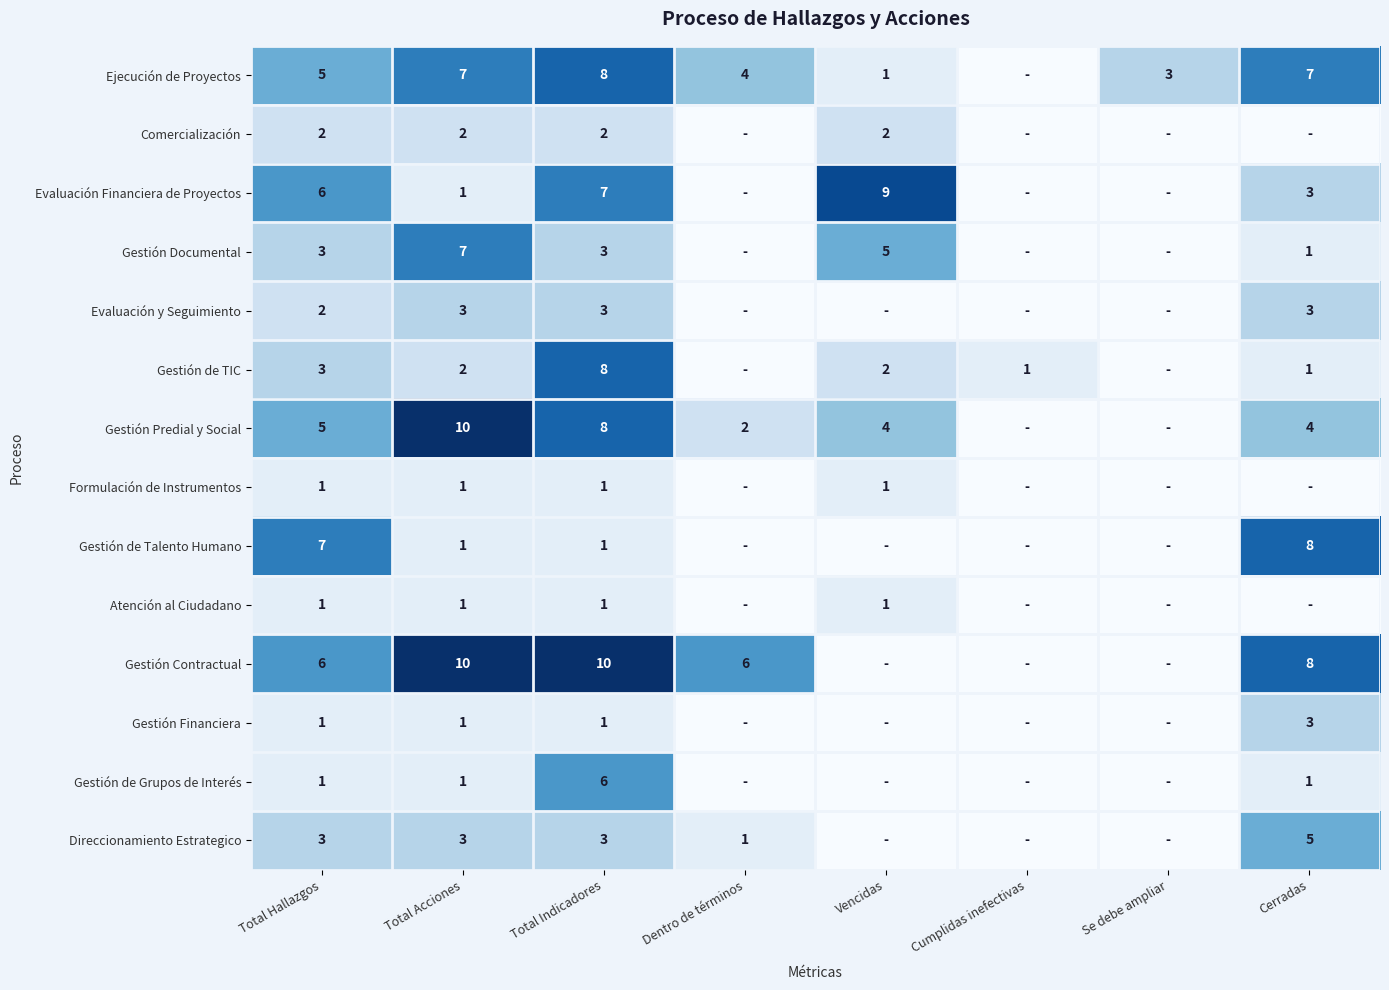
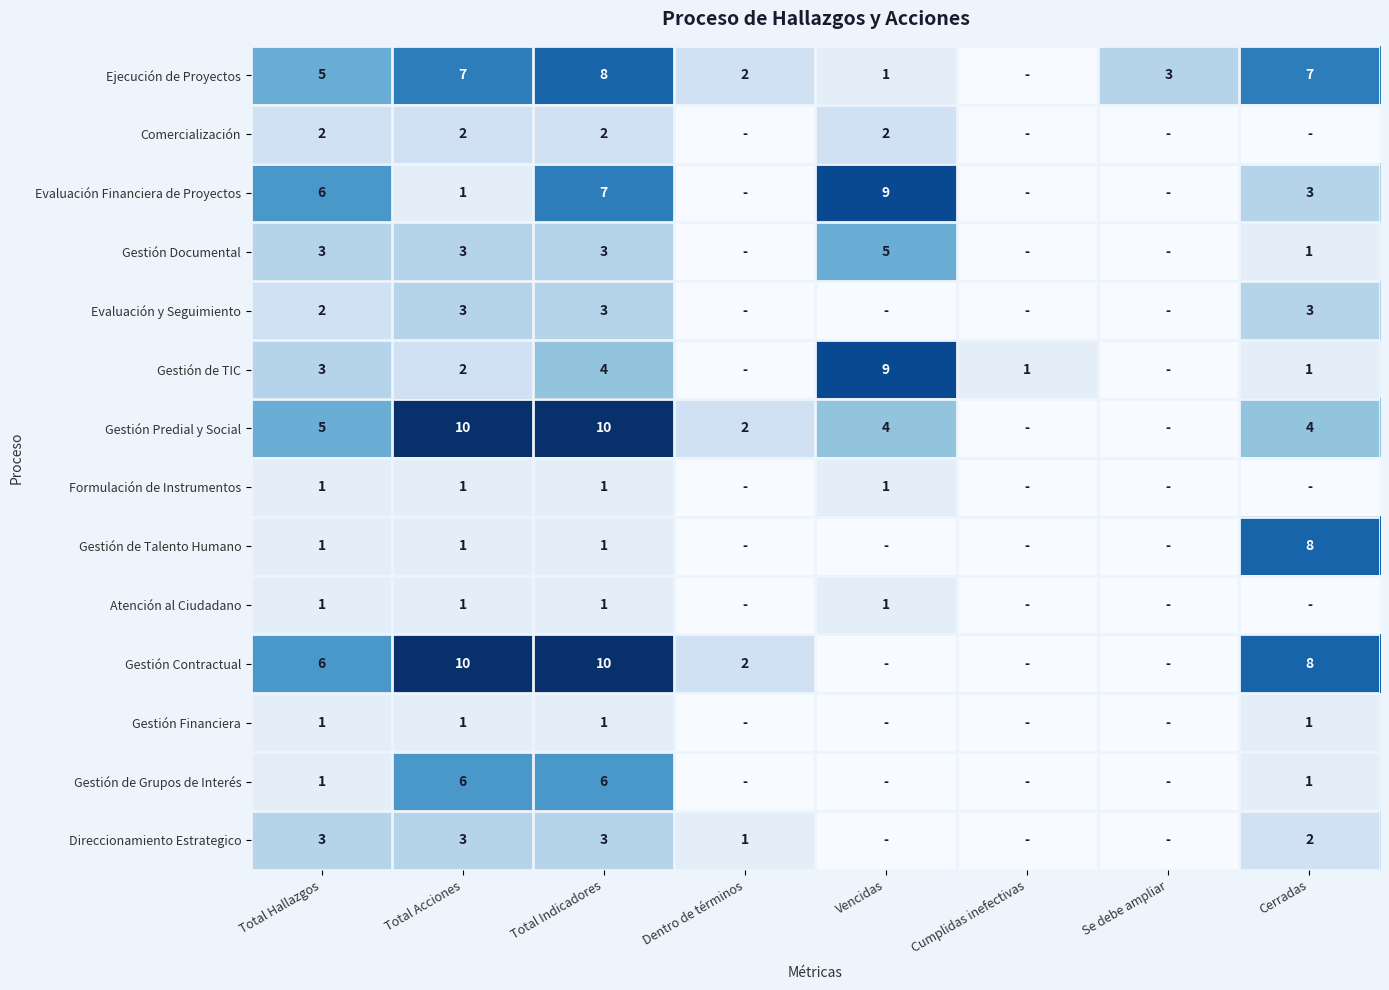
  {
    "Ejecución de Proyectos": {
      "Total Hallazgos": 5,
      "Total Acciones": 7,
      "Total Indicadores": 8,
-     "Dentro de términos": 4,
+     "Dentro de términos": 2,
      "Vencidas": 1,
      "Se debe ampliar": 3,
      "Cerradas": 7
    },
    "Comercialización": {
      "Total Hallazgos": 2,
      "Total Acciones": 2,
      "Total Indicadores": 2,
      "Vencidas": 2
    },
    "Evaluación Financiera de Proyectos": {
      "Total Hallazgos": 6,
      "Total Acciones": 1,
      "Total Indicadores": 7,
      "Vencidas": 9,
      "Cerradas": 3
    },
    "Gestión Documental": {
      "Total Hallazgos": 3,
-     "Total Acciones": 7,
+     "Total Acciones": 3,
      "Total Indicadores": 3,
      "Vencidas": 5,
      "Cerradas": 1
    },
    "Evaluación y Seguimiento": {
      "Total Hallazgos": 2,
      "Total Acciones": 3,
      "Total Indicadores": 3,
      "Cerradas": 3
    },
    "Gestión de TIC": {
      "Total Hallazgos": 3,
      "Total Acciones": 2,
-     "Total Indicadores": 8,
-     "Vencidas": 2,
+     "Total Indicadores": 4,
+     "Vencidas": 9,
      "Cumplidas inefectivas": 1,
      "Cerradas": 1
    },
    "Gestión Predial y Social": {
      "Total Hallazgos": 5,
      "Total Acciones": 10,
-     "Total Indicadores": 8,
+     "Total Indicadores": 10,
      "Dentro de términos": 2,
      "Vencidas": 4,
      "Cerradas": 4
    },
    "Formulación de Instrumentos": {
      "Total Hallazgos": 1,
      "Total Acciones": 1,
      "Total Indicadores": 1,
      "Vencidas": 1
    },
    "Gestión de Talento Humano": {
-     "Total Hallazgos": 7,
+     "Total Hallazgos": 1,
      "Total Acciones": 1,
      "Total Indicadores": 1,
      "Cerradas": 8
    },
    "Atención al Ciudadano": {
      "Total Hallazgos": 1,
      "Total Acciones": 1,
      "Total Indicadores": 1,
      "Vencidas": 1
    },
    "Gestión Contractual": {
      "Total Hallazgos": 6,
      "Total Acciones": 10,
      "Total Indicadores": 10,
-     "Dentro de términos": 6,
+     "Dentro de términos": 2,
      "Cerradas": 8
    },
    "Gestión Financiera": {
      "Total Hallazgos": 1,
      "Total Acciones": 1,
      "Total Indicadores": 1,
-     "Cerradas": 3
+     "Cerradas": 1
    },
    "Gestión de Grupos de Interés": {
      "Total Hallazgos": 1,
-     "Total Acciones": 1,
+     "Total Acciones": 6,
      "Total Indicadores": 6,
      "Cerradas": 1
    },
    "Direccionamiento Estrategico": {
      "Total Hallazgos": 3,
      "Total Acciones": 3,
      "Total Indicadores": 3,
      "Dentro de términos": 1,
-     "Cerradas": 5
+     "Cerradas": 2
    }
  }
